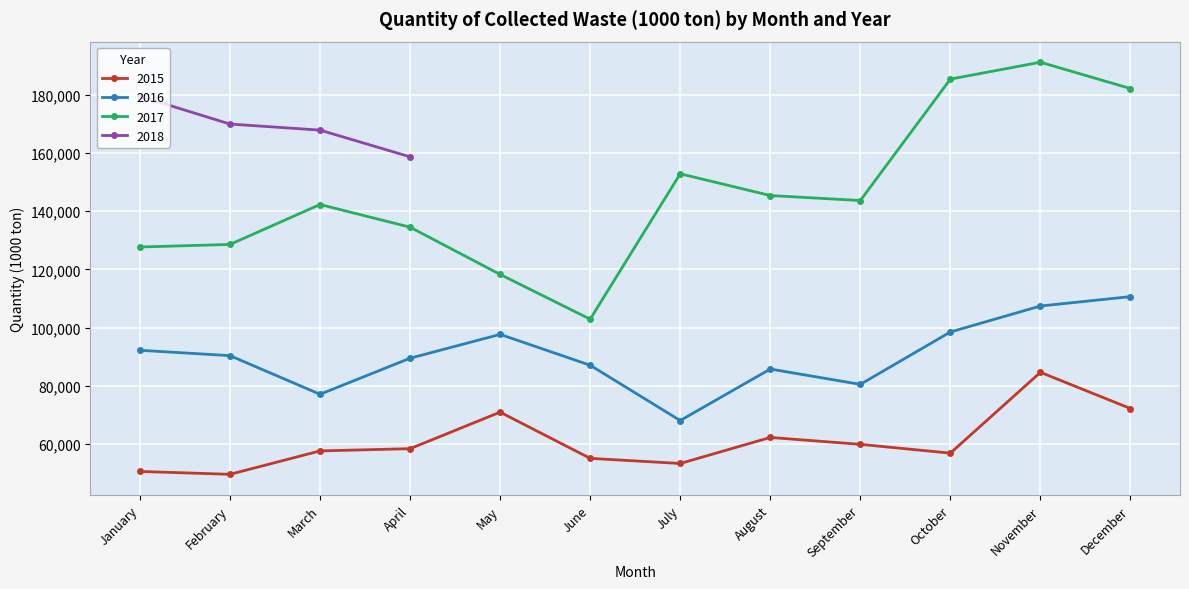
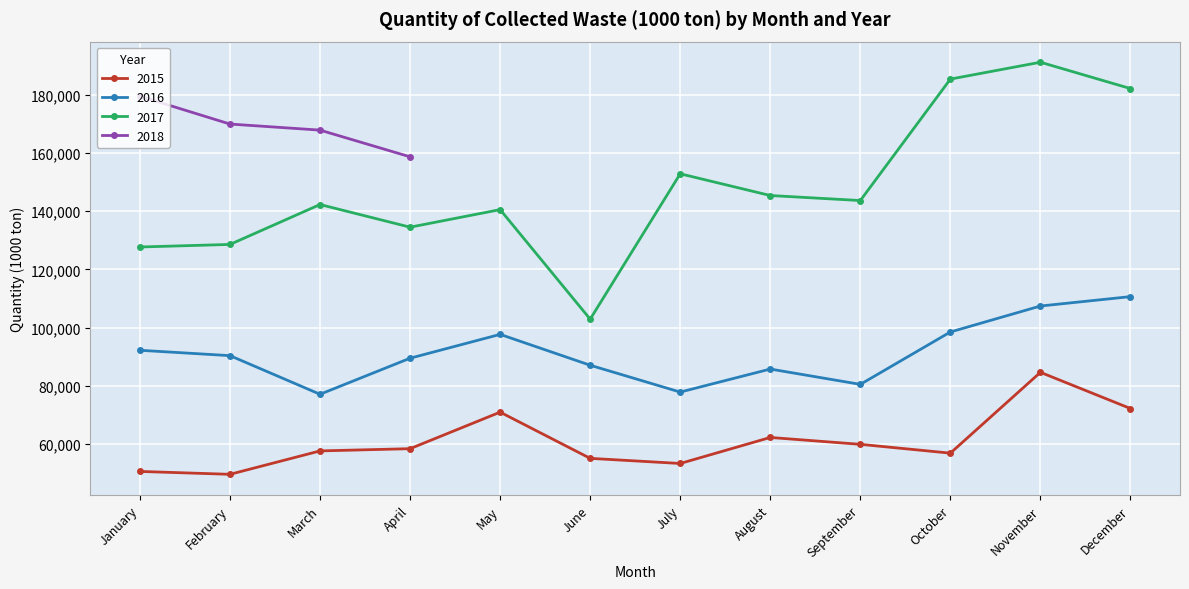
  {
    "2015": {
      "January": "51,000",
      "February": "50,000",
      "March": "58,000",
      "April": "58,000",
      "May": "71,000",
      "June": "55,000",
      "July": "53,000",
      "August": "62,000",
      "September": "60,000",
      "October": "57,000",
      "November": "85,000",
      "December": "72,000"
    },
    "2016": {
      "January": "92,000",
      "February": "90,000",
      "March": "77,000",
      "April": "89,000",
      "May": "98,000",
      "June": "87,000",
-     "July": "68,000",
+     "July": "78,000",
      "August": "86,000",
      "September": "81,000",
      "October": "99,000",
      "November": "107,000",
      "December": "111,000"
    },
    "2017": {
      "January": "128,000",
      "February": "129,000",
      "March": "142,000",
      "April": "135,000",
-     "May": "118,000",
+     "May": "141,000",
      "June": "103,000",
      "July": "153,000",
      "August": "145,000",
      "September": "144,000",
      "October": "185,000",
      "November": "191,000",
      "December": "182,000"
    },
    "2018": {
      "February": "170,000",
      "March": "168,000",
      "April": "159,000"
    }
  }
